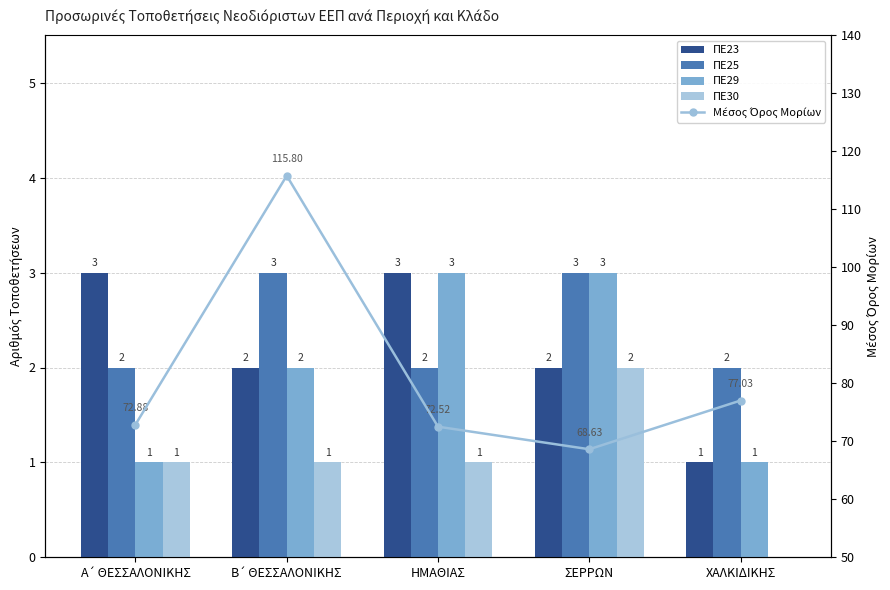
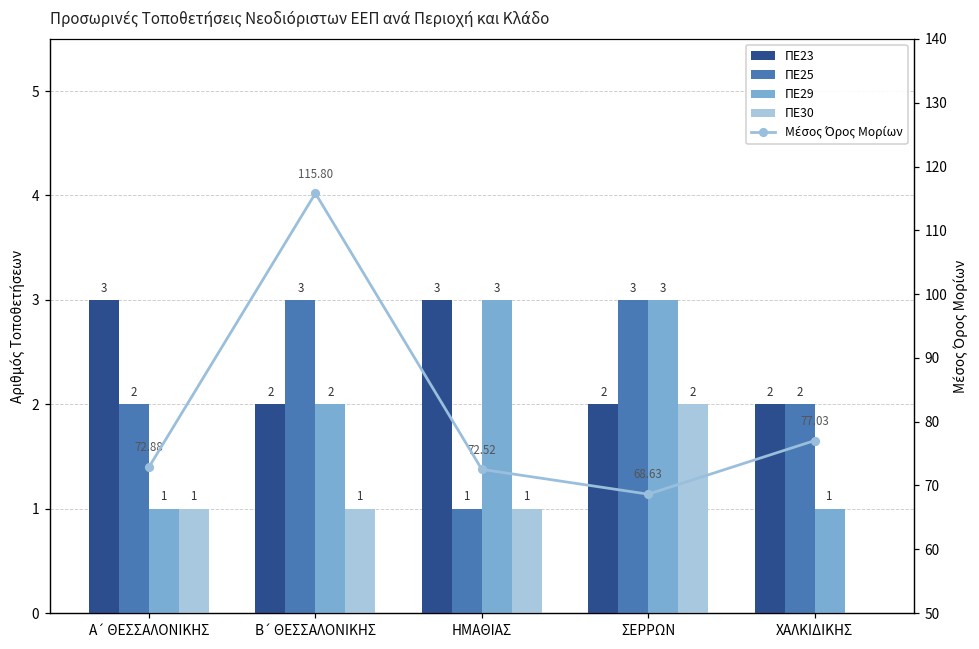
  {
    "ΠΕ23": {
      "Α΄ ΘΕΣΣΑΛΟΝΙΚΗΣ": 3,
      "Β΄ ΘΕΣΣΑΛΟΝΙΚΗΣ": 2,
      "ΗΜΑΘΙΑΣ": 3,
      "ΣΕΡΡΩΝ": 2,
-     "ΧΑΛΚΙΔΙΚΗΣ": 1
+     "ΧΑΛΚΙΔΙΚΗΣ": 2
    },
    "ΠΕ25": {
      "Α΄ ΘΕΣΣΑΛΟΝΙΚΗΣ": 2,
      "Β΄ ΘΕΣΣΑΛΟΝΙΚΗΣ": 3,
-     "ΗΜΑΘΙΑΣ": 2,
+     "ΗΜΑΘΙΑΣ": 1,
      "ΣΕΡΡΩΝ": 3,
      "ΧΑΛΚΙΔΙΚΗΣ": 2
    }
  }
